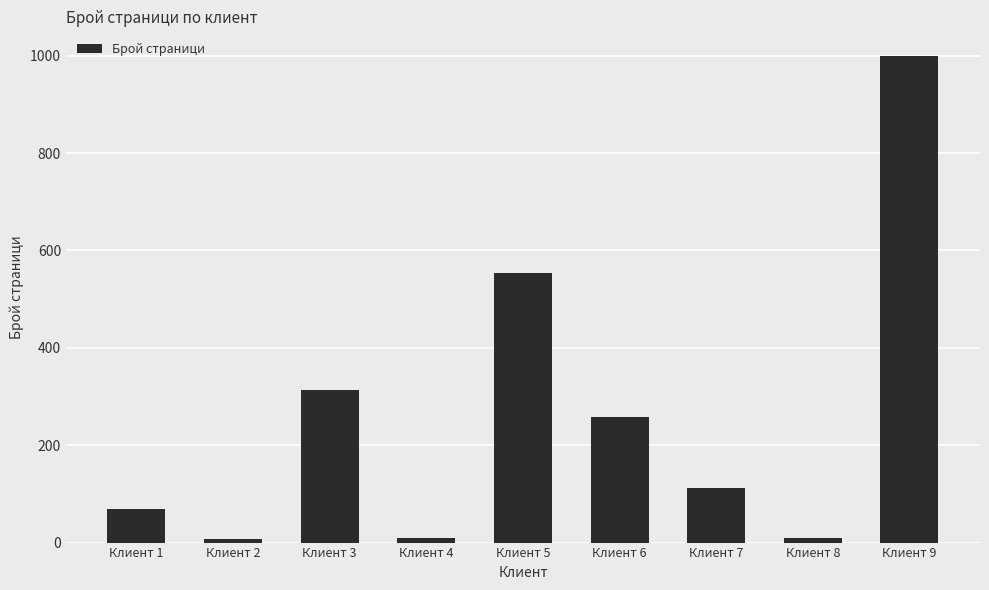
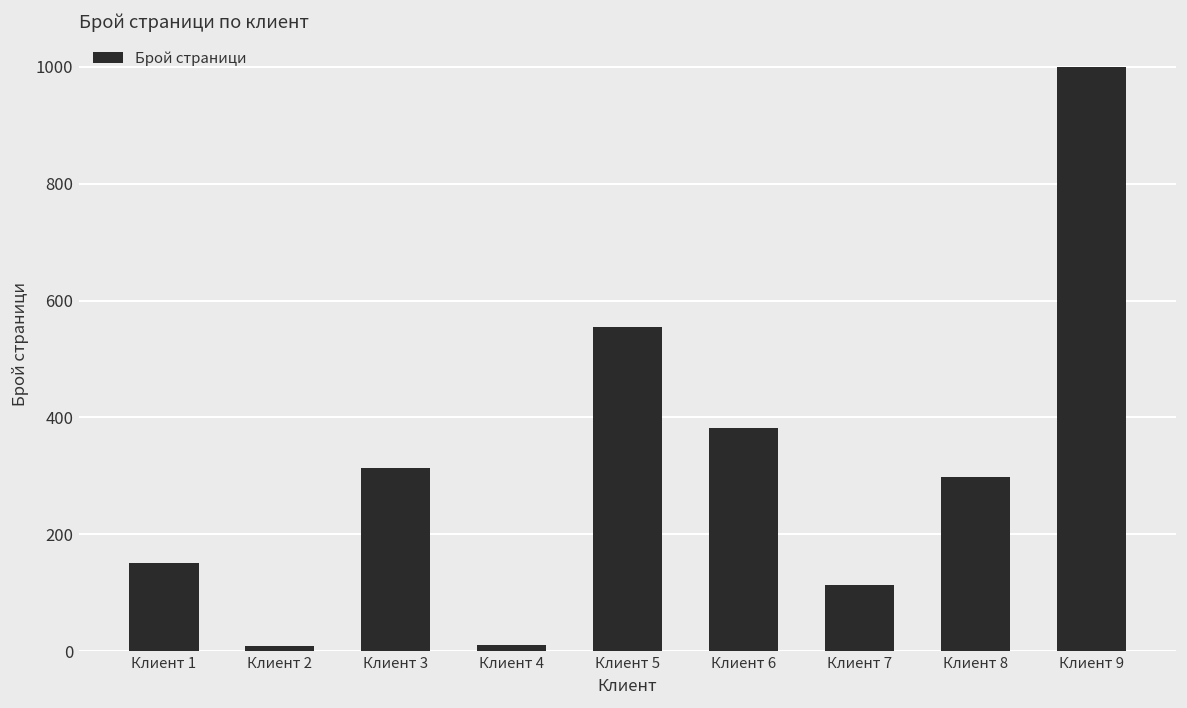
  {
-   "Клиент 1": 70,
+   "Клиент 1": 150,
    "Клиент 2": 10,
    "Клиент 3": 310,
    "Клиент 4": 10,
    "Клиент 5": 550,
-   "Клиент 6": 260,
+   "Клиент 6": 380,
    "Клиент 7": 110,
-   "Клиент 8": 10,
+   "Клиент 8": 300,
    "Клиент 9": 1000
  }
